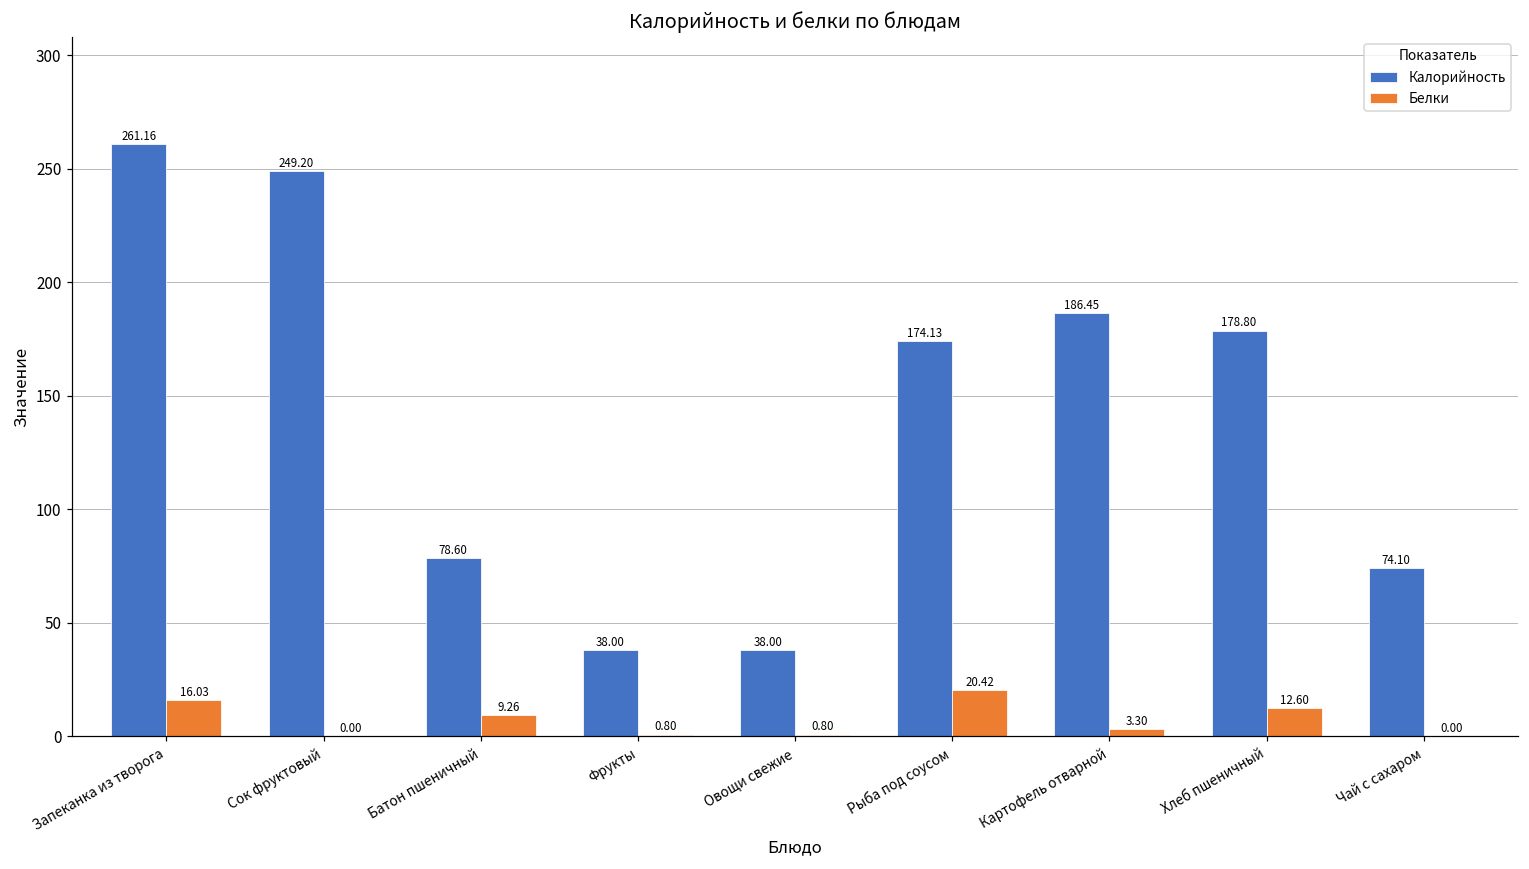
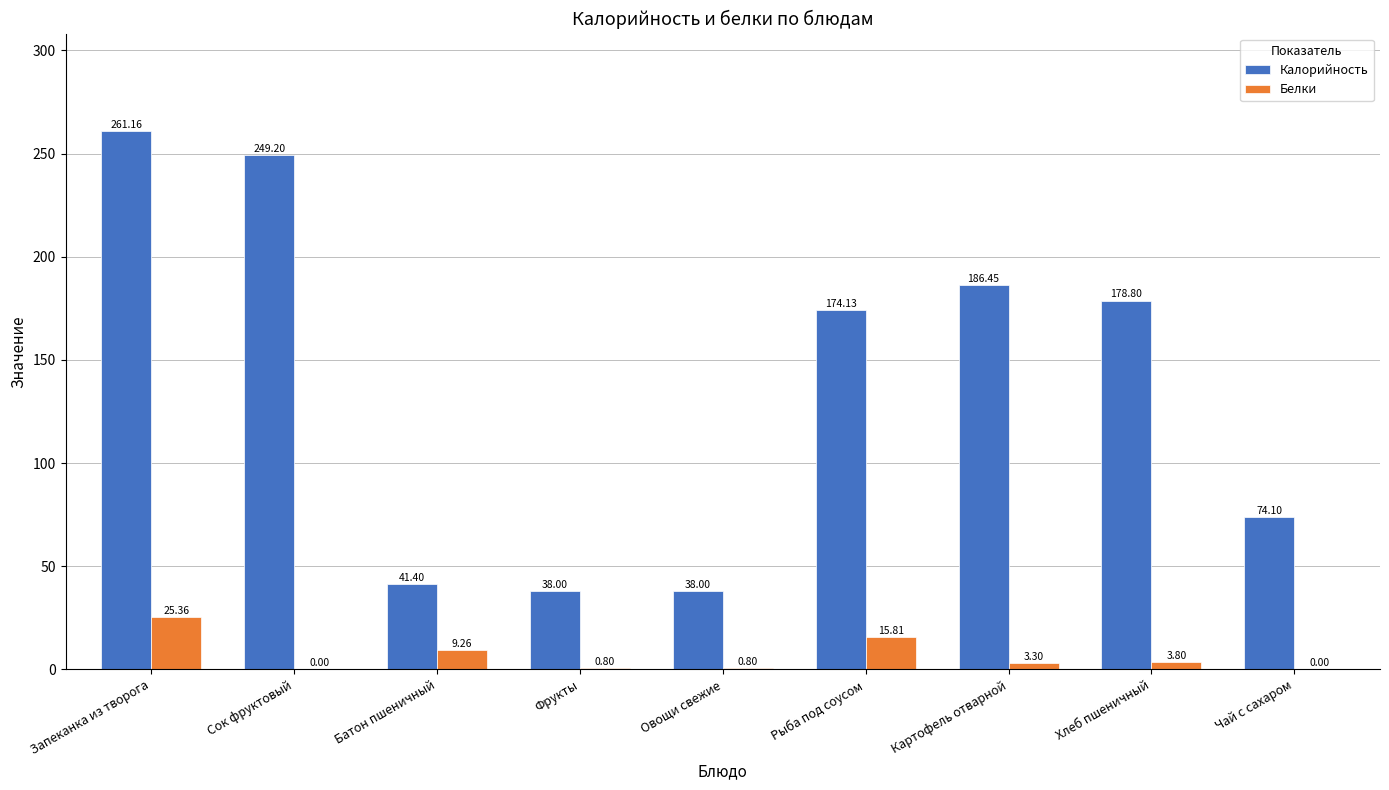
  {
    "Калорийность": {
      "Запеканка из творога": 261.16,
      "Сок фруктовый": 249.20,
-     "Батон пшеничный": 78.60,
+     "Батон пшеничный": 41.40,
      "Фрукты": 38.00,
      "Овощи свежие": 38.00,
      "Рыба под соусом": 174.13,
      "Картофель отварной": 186.45,
      "Хлеб пшеничный": 178.80,
      "Чай с сахаром": 74.10
    },
    "Белки": {
-     "Запеканка из творога": 16.03,
+     "Запеканка из творога": 25.36,
      "Сок фруктовый": 0.00,
      "Батон пшеничный": 9.26,
      "Фрукты": 0.80,
      "Овощи свежие": 0.80,
-     "Рыба под соусом": 20.42,
+     "Рыба под соусом": 15.81,
      "Картофель отварной": 3.30,
-     "Хлеб пшеничный": 12.60,
+     "Хлеб пшеничный": 3.80,
      "Чай с сахаром": 0.00
    }
  }
